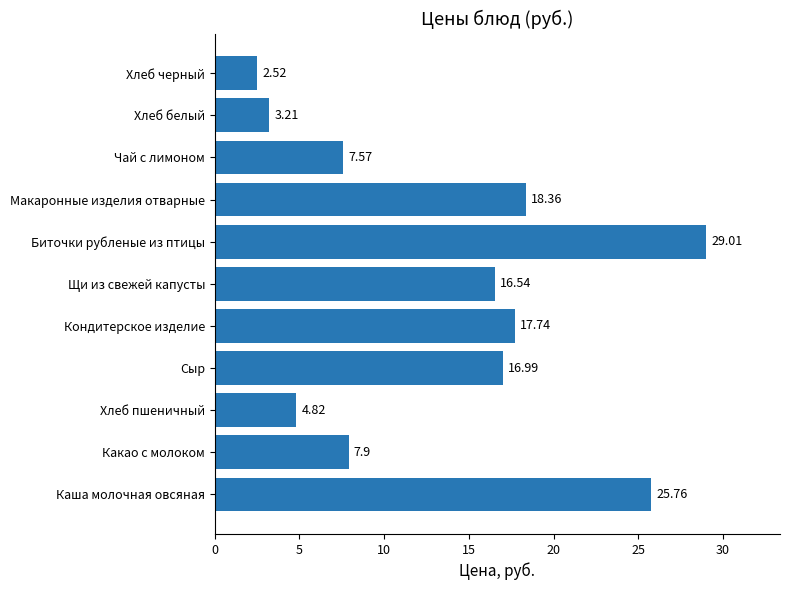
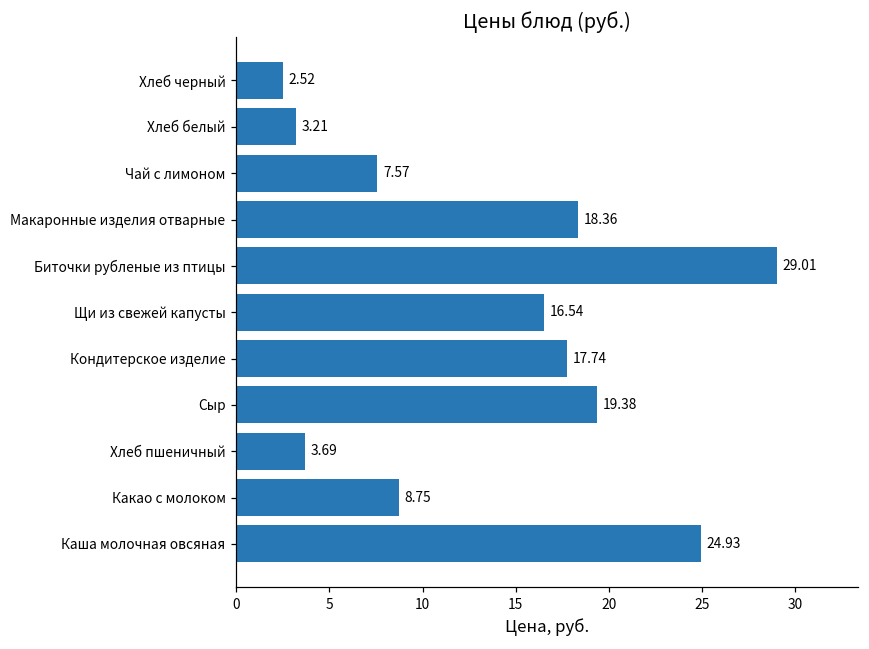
  {
    "Хлеб черный": 2.52,
    "Хлеб белый": 3.21,
    "Чай с лимоном": 7.57,
    "Макаронные изделия отварные": 18.36,
    "Биточки рубленые из птицы": 29.01,
    "Щи из свежей капусты": 16.54,
    "Кондитерское изделие": 17.74,
-   "Сыр": 16.99,
-   "Хлеб пшеничный": 4.82,
-   "Какао с молоком": 7.9,
-   "Каша молочная овсяная": 25.76
+   "Сыр": 19.38,
+   "Хлеб пшеничный": 3.69,
+   "Какао с молоком": 8.75,
+   "Каша молочная овсяная": 24.93
  }
